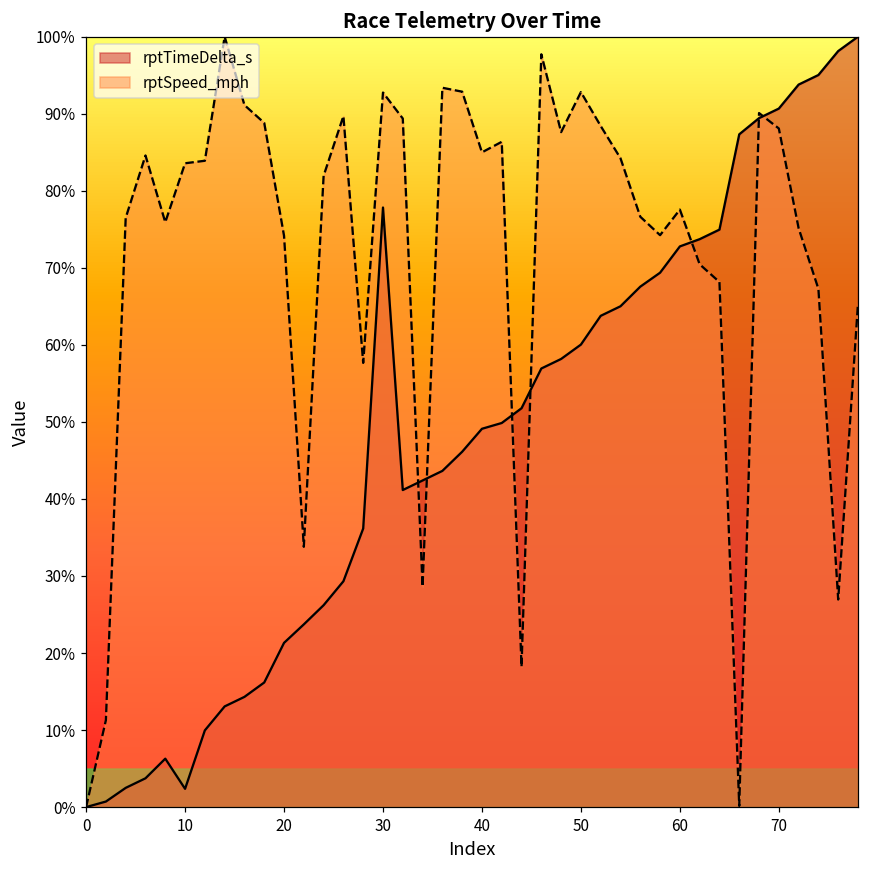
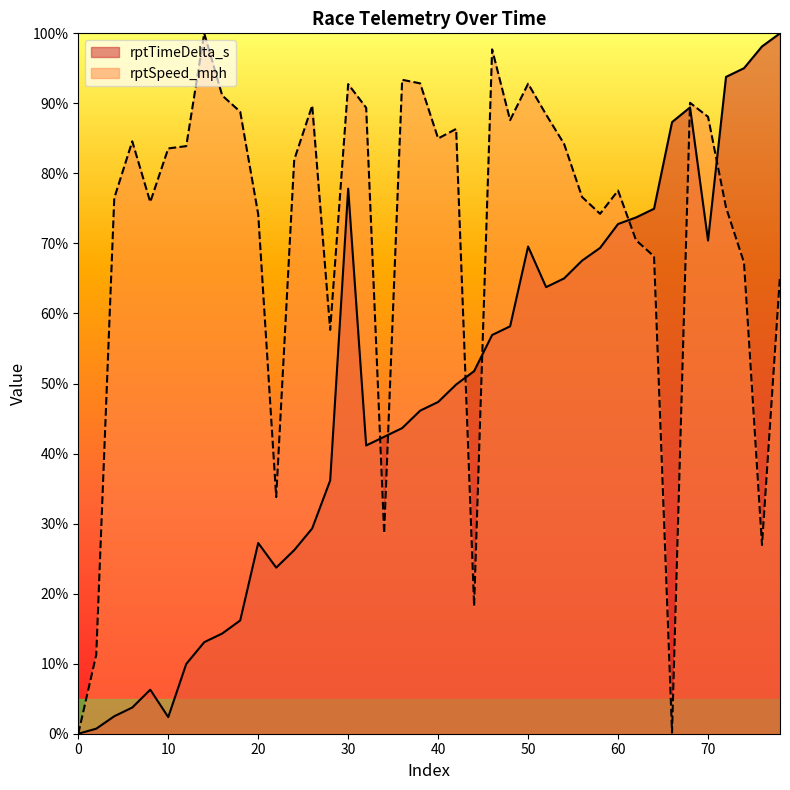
  {
    "rptTimeDelta_s": {
-     "20": "21%",
+     "20": "27%",
      "30": "78%",
-     "40": "49%",
-     "50": "60%",
+     "40": "47%",
+     "50": "70%",
      "60": "73%",
-     "70": "91%"
+     "70": "70%"
    },
    "rptSpeed_mph": {
      "10": "84%",
      "20": "74%",
      "30": "93%",
      "40": "85%",
      "50": "93%",
      "60": "78%",
      "70": "88%"
    }
  }
